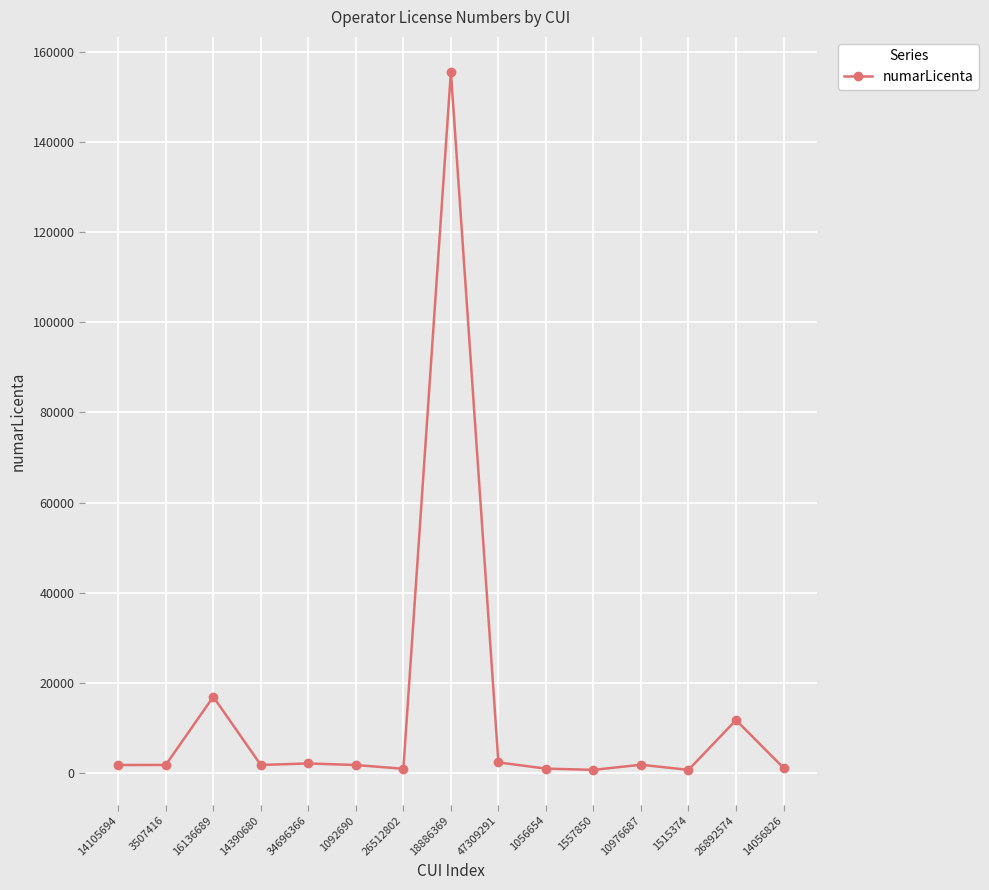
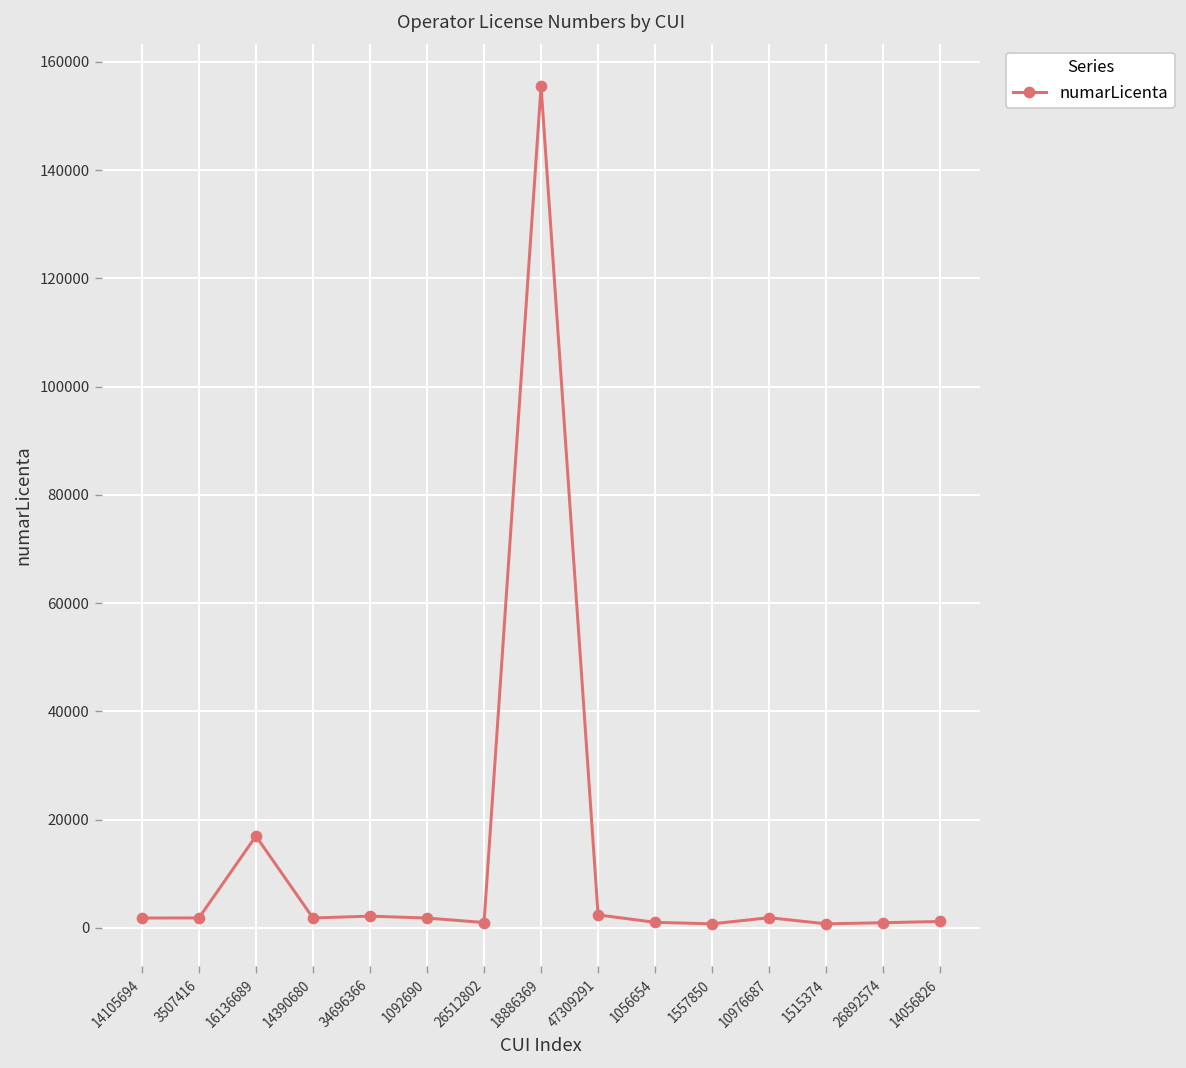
  {
    "14105694": 2000,
    "3507416": 2000,
    "16136689": 17000,
    "14390680": 2000,
    "34696366": 2000,
    "1092690": 2000,
    "26512802": 1000,
    "18886369": 156000,
    "47309291": 2000,
    "1056654": 1000,
    "1557850": 1000,
    "10976687": 2000,
    "1515374": 1000,
-   "26892574": 12000,
+   "26892574": 1000,
    "14056826": 1000
  }
